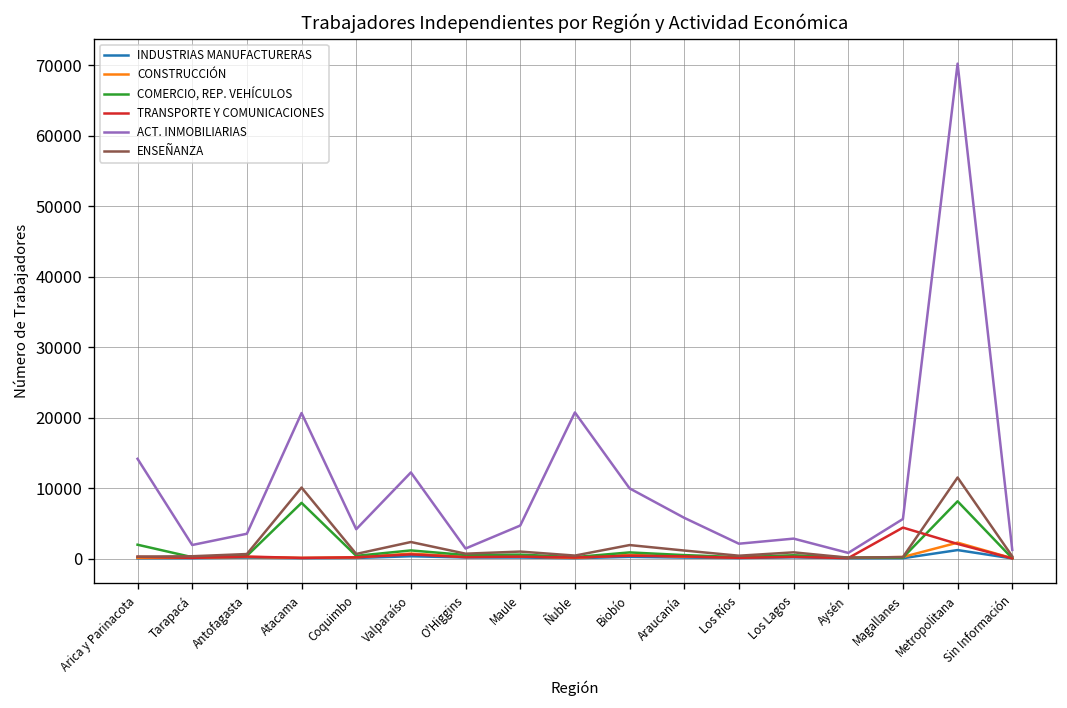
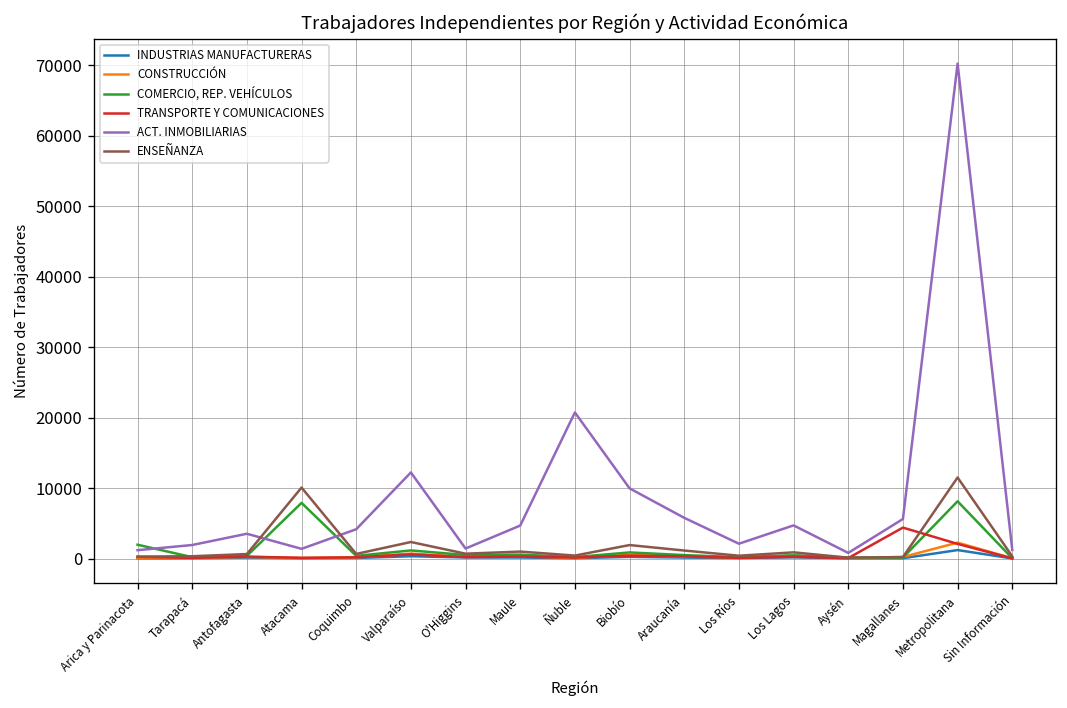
  {
    "INDUSTRIAS MANUFACTURERAS": {
      "Metropolitana": 1000
    },
    "COMERCIO, REP. VEHÍCULOS": {
      "Arica y Parinacota": 2000,
      "Atacama": 8000,
      "Valparaíso": 1000,
      "Metropolitana": 8000
    },
    "TRANSPORTE Y COMUNICACIONES": {
      "Magallanes": 4000
    },
    "ACT. INMOBILIARIAS": {
-     "Arica y Parinacota": 14000,
+     "Arica y Parinacota": 1000,
      "Tarapacá": 2000,
      "Antofagasta": 4000,
-     "Atacama": 21000,
+     "Atacama": 1000,
      "Coquimbo": 4000,
      "Valparaíso": 12000,
      "O'Higgins": 1000,
      "Maule": 5000,
      "Ñuble": 21000,
      "Biobío": 10000,
      "Araucanía": 6000,
      "Los Ríos": 2000,
-     "Los Lagos": 3000,
+     "Los Lagos": 5000,
      "Aysén": 1000,
      "Magallanes": 6000,
      "Metropolitana": 70000,
      "Sin Información": 1000
    },
    "ENSEÑANZA": {
      "Atacama": 10000,
      "Valparaíso": 2000,
      "Maule": 1000,
      "Biobío": 2000,
      "Araucanía": 1000,
      "Metropolitana": 11000
    }
  }
